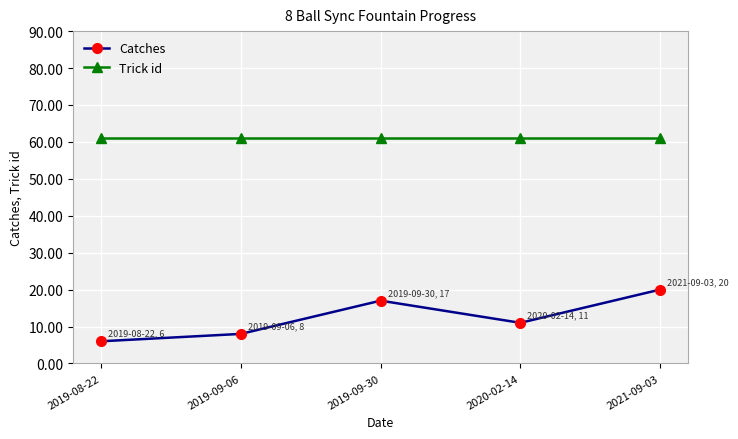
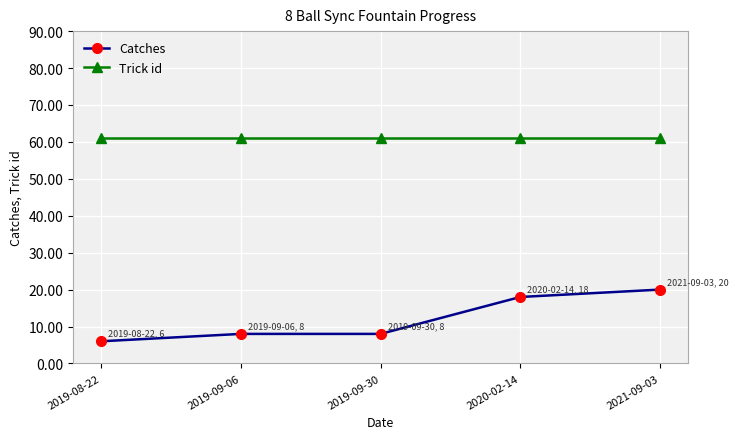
  {
    "Catches": {
      "2019-08-22": 6,
      "2019-09-06": 8,
-     "2019-09-30": 17,
-     "2020-02-14": 11,
+     "2019-09-30": 8,
+     "2020-02-14": 18,
      "2021-09-03": 20
    },
    "Trick id": {
      "2019-08-22": 61,
      "2019-09-06": 61,
      "2019-09-30": 61,
      "2020-02-14": 61,
      "2021-09-03": 61
    }
  }
